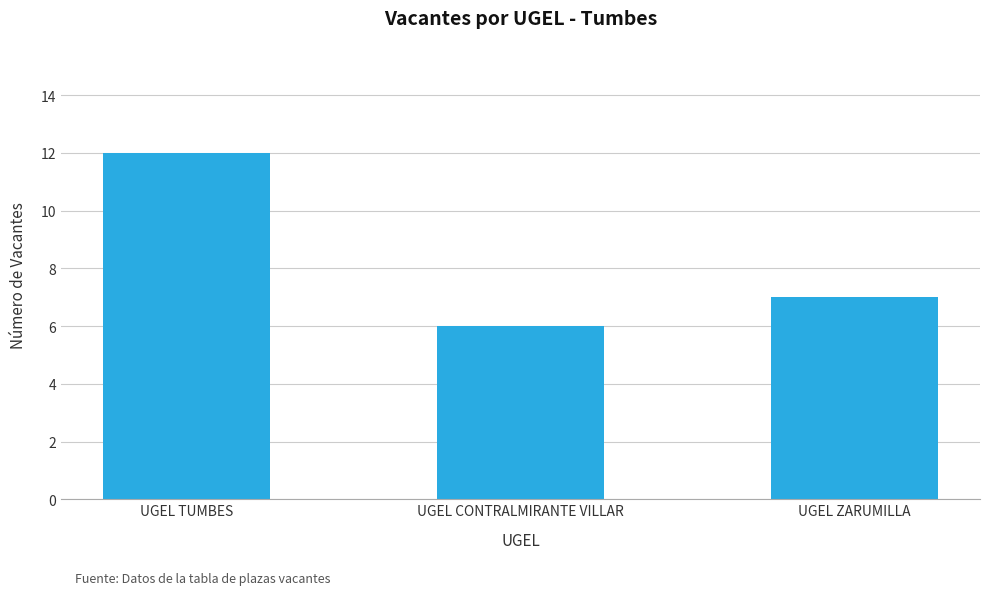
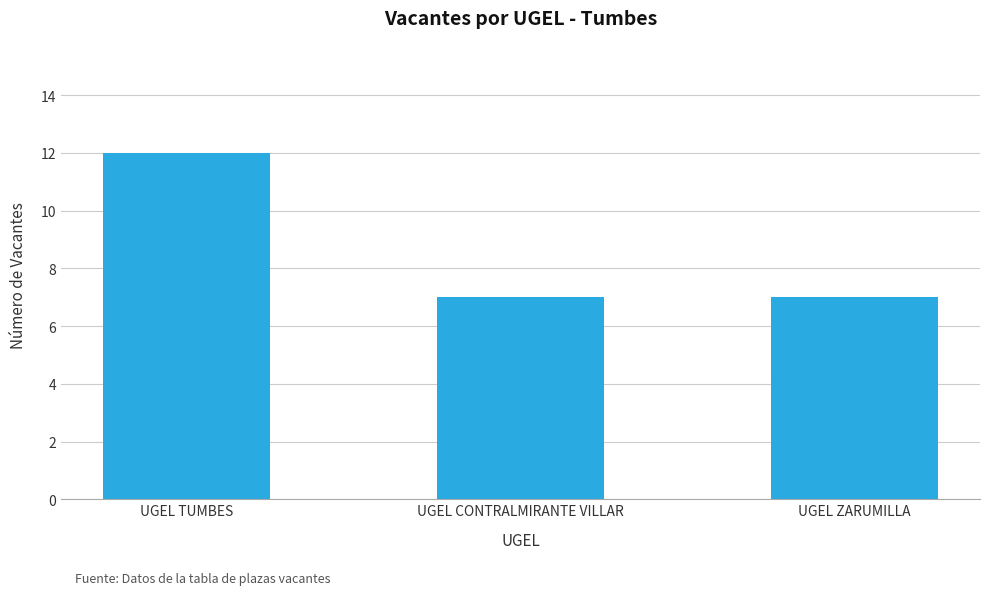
  {
    "UGEL TUMBES": 12,
-   "UGEL CONTRALMIRANTE VILLAR": 6,
+   "UGEL CONTRALMIRANTE VILLAR": 7,
    "UGEL ZARUMILLA": 7
  }
